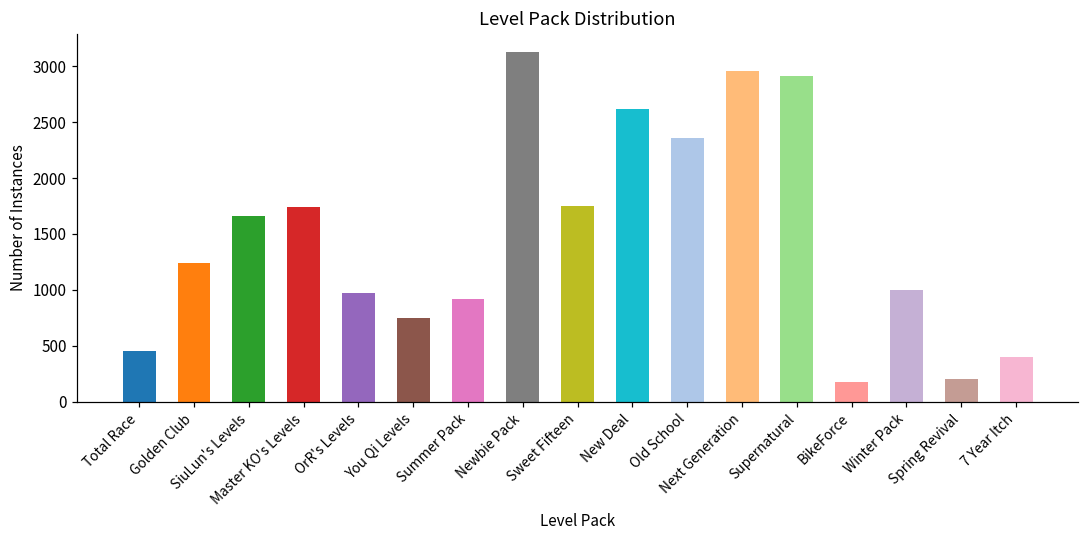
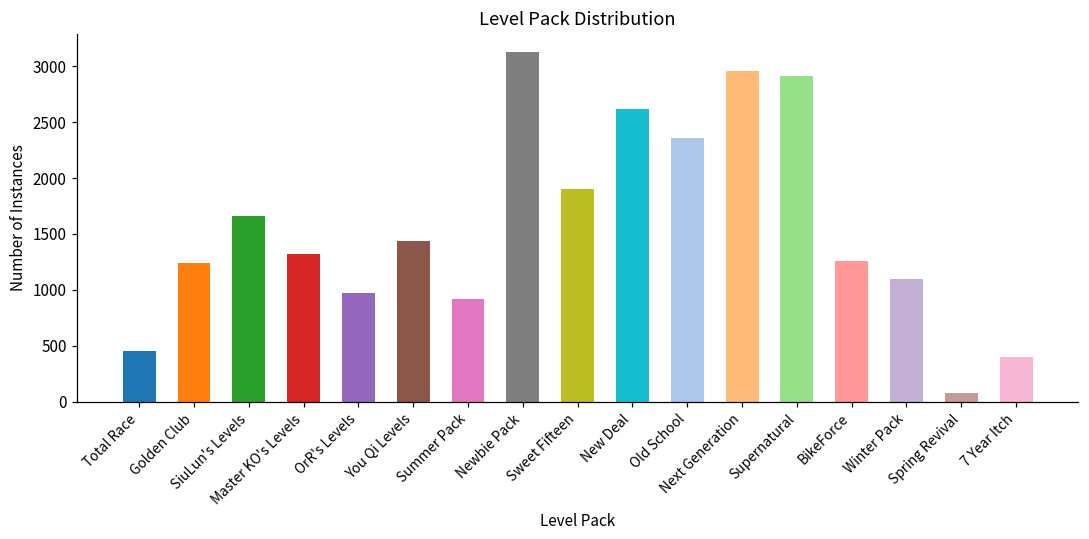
  {
    "Total Race": 450,
    "Golden Club": 1240,
    "SiuLun's Levels": 1660,
-   "Master KO's Levels": 1740,
+   "Master KO's Levels": 1320,
    "OrR's Levels": 980,
-   "You Qi Levels": 740,
+   "You Qi Levels": 1440,
    "Summer Pack": 920,
    "Newbie Pack": 3130,
-   "Sweet Fifteen": 1750,
+   "Sweet Fifteen": 1900,
    "New Deal": 2620,
    "Old School": 2360,
    "Next Generation": 2960,
    "Supernatural": 2910,
-   "BikeForce": 180,
-   "Winter Pack": 1000,
-   "Spring Revival": 210,
+   "BikeForce": 1250,
+   "Winter Pack": 1100,
+   "Spring Revival": 80,
    "7 Year Itch": 400
  }
